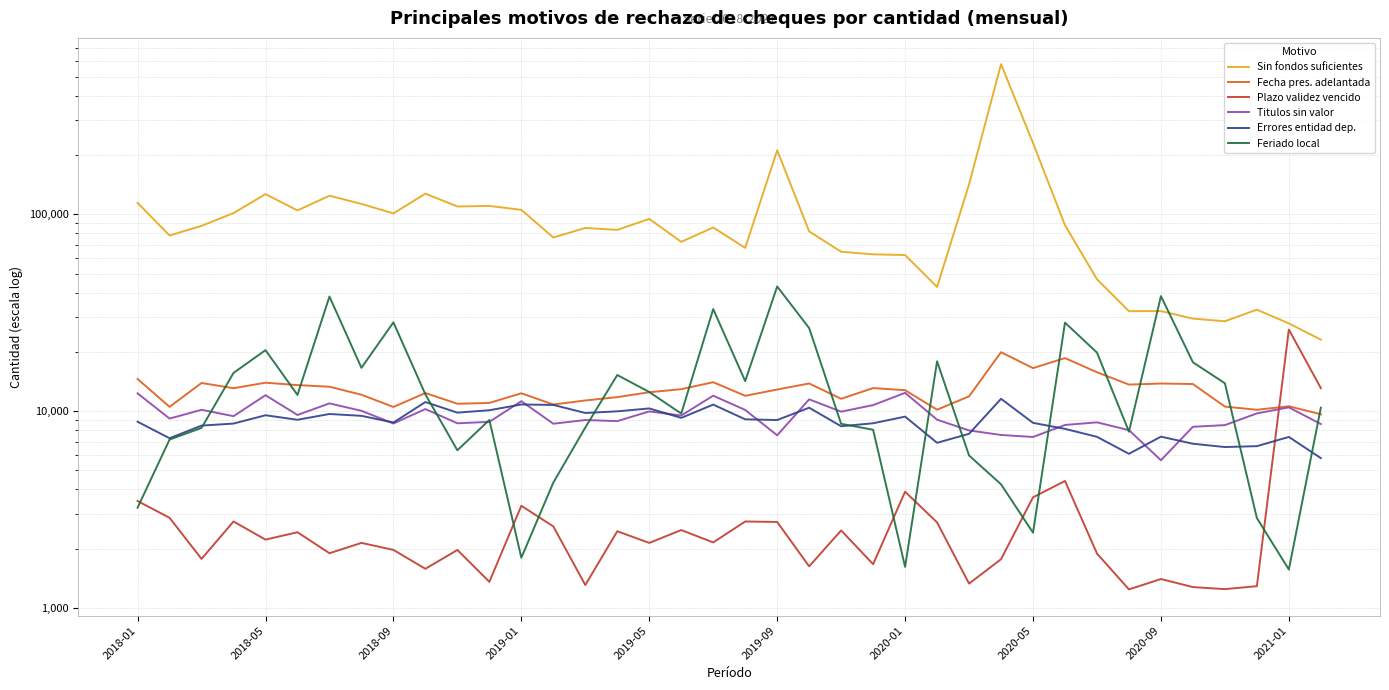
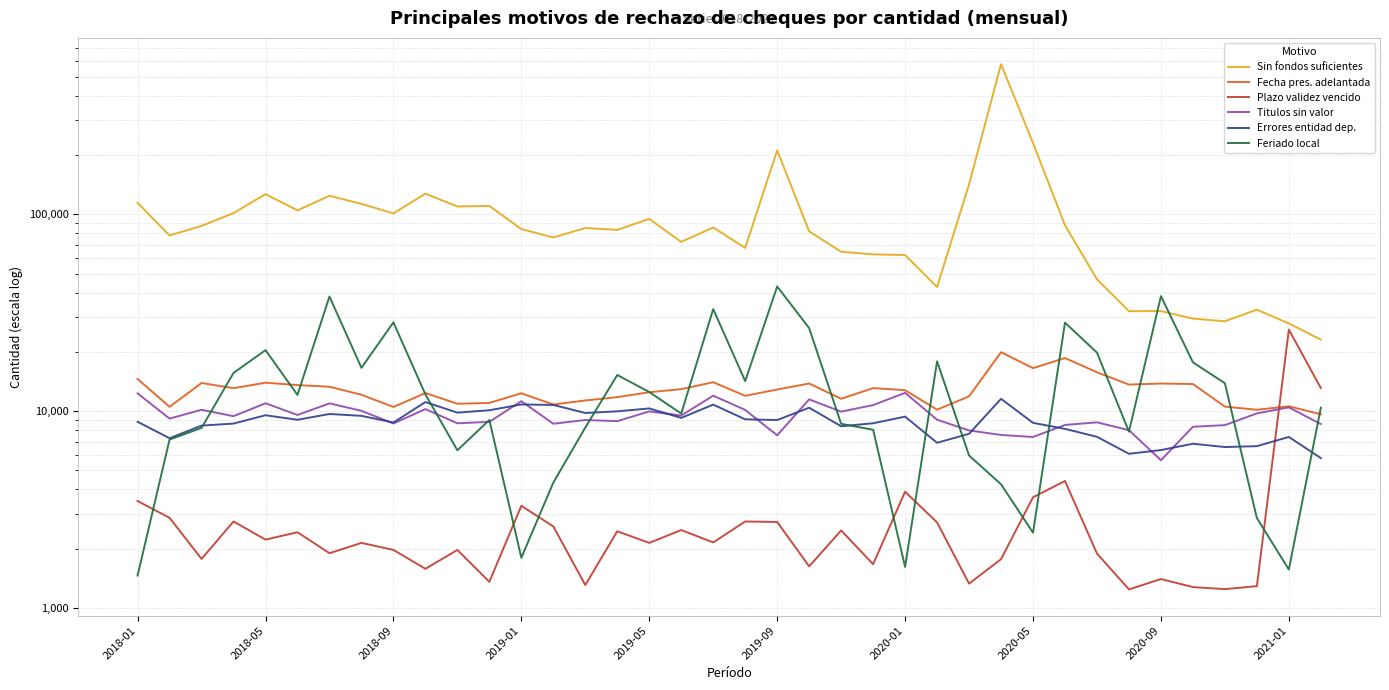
  {
    "Sin fondos suficientes": {
      "2018-01": "110,000",
      "2018-05": "130,000",
      "2018-09": "100,000",
-     "2019-01": "110,000",
+     "2019-01": "84,000",
      "2019-05": "90,000",
      "2019-09": "210,000",
      "2020-01": "62,000",
      "2020-05": "230,000",
      "2020-09": "32,000",
      "2021-01": "28,000"
    },
    "Titulos sin valor": {
      "2018-01": "12,000",
-     "2018-05": "12,000",
+     "2018-05": "11,000",
      "2019-01": "11,000",
      "2019-05": "10,000",
      "2019-09": "7,500",
      "2020-01": "12,000",
      "2020-05": "7,400",
      "2020-09": "5,600"
    },
    "Errores entidad dep.": {
      "2018-01": "9,000",
      "2018-05": "10,000",
      "2019-01": "11,000",
      "2019-05": "10,000",
      "2019-09": "9,000",
      "2020-01": "9,000",
      "2020-05": "9,000",
-     "2020-09": "7,400",
+     "2020-09": "6,300",
      "2021-01": "7,400"
    },
    "Feriado local": {
-     "2018-01": "3,200",
+     "2018-01": "1,500",
      "2018-05": "20,000",
      "2018-09": "28,000",
      "2019-01": "1,800",
      "2019-09": "43,000",
      "2020-01": "1,600",
      "2020-05": "2,400",
      "2020-09": "38,000",
      "2021-01": "1,600"
    }
  }
